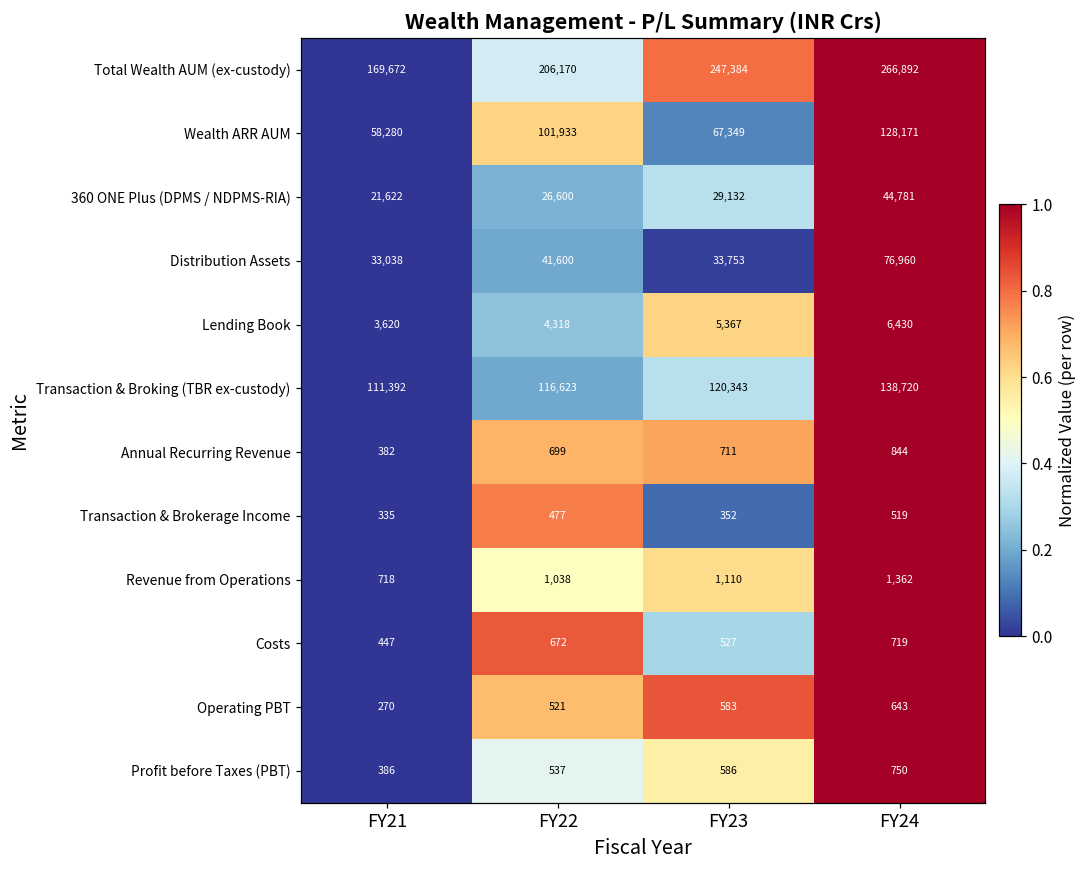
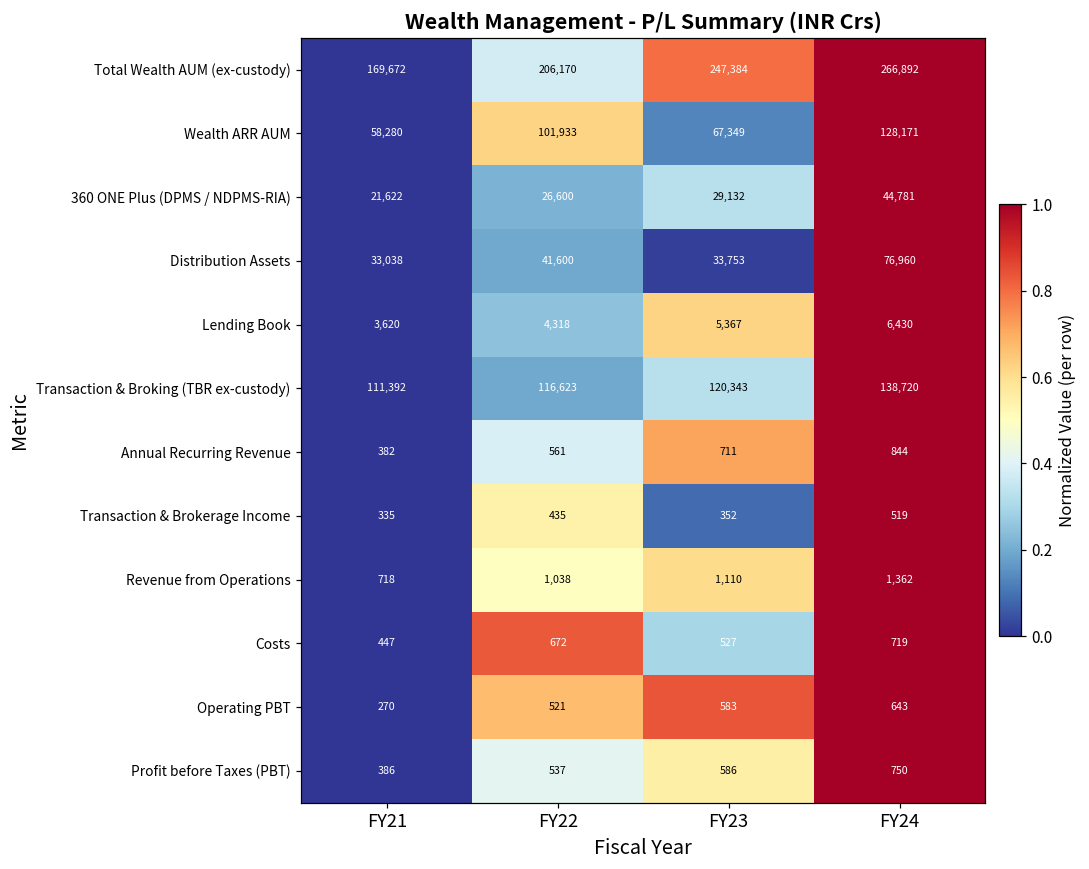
  {
    "Total Wealth AUM (ex-custody)": {
      "FY21": "169,672",
      "FY22": "206,170",
      "FY23": "247,384",
      "FY24": "266,892"
    },
    "Wealth ARR AUM": {
      "FY21": "58,280",
      "FY22": "101,933",
      "FY23": "67,349",
      "FY24": "128,171"
    },
    "360 ONE Plus (DPMS / NDPMS-RIA)": {
      "FY21": "21,622",
      "FY22": "26,600",
      "FY23": "29,132",
      "FY24": "44,781"
    },
    "Distribution Assets": {
      "FY21": "33,038",
      "FY22": "41,600",
      "FY23": "33,753",
      "FY24": "76,960"
    },
    "Lending Book": {
      "FY21": "3,620",
      "FY22": "4,318",
      "FY23": "5,367",
      "FY24": "6,430"
    },
    "Transaction & Broking (TBR ex-custody)": {
      "FY21": "111,392",
      "FY22": "116,623",
      "FY23": "120,343",
      "FY24": "138,720"
    },
    "Annual Recurring Revenue": {
      "FY21": "382",
-     "FY22": "699",
+     "FY22": "561",
      "FY23": "711",
      "FY24": "844"
    },
    "Transaction & Brokerage Income": {
      "FY21": "335",
-     "FY22": "477",
+     "FY22": "435",
      "FY23": "352",
      "FY24": "519"
    },
    "Revenue from Operations": {
      "FY21": "718",
      "FY22": "1,038",
      "FY23": "1,110",
      "FY24": "1,362"
    },
    "Costs": {
      "FY21": "447",
      "FY22": "672",
      "FY23": "527",
      "FY24": "719"
    },
    "Operating PBT": {
      "FY21": "270",
      "FY22": "521",
      "FY23": "583",
      "FY24": "643"
    },
    "Profit before Taxes (PBT)": {
      "FY21": "386",
      "FY22": "537",
      "FY23": "586",
      "FY24": "750"
    }
  }
